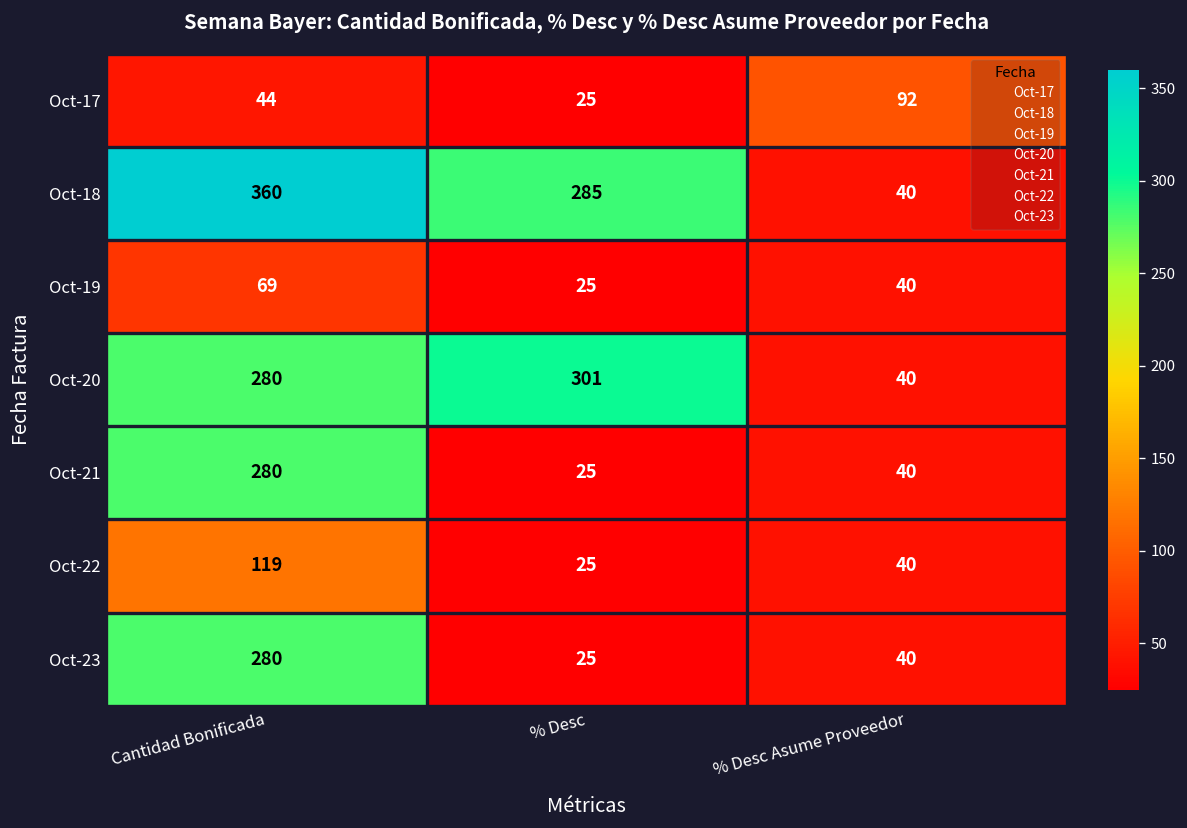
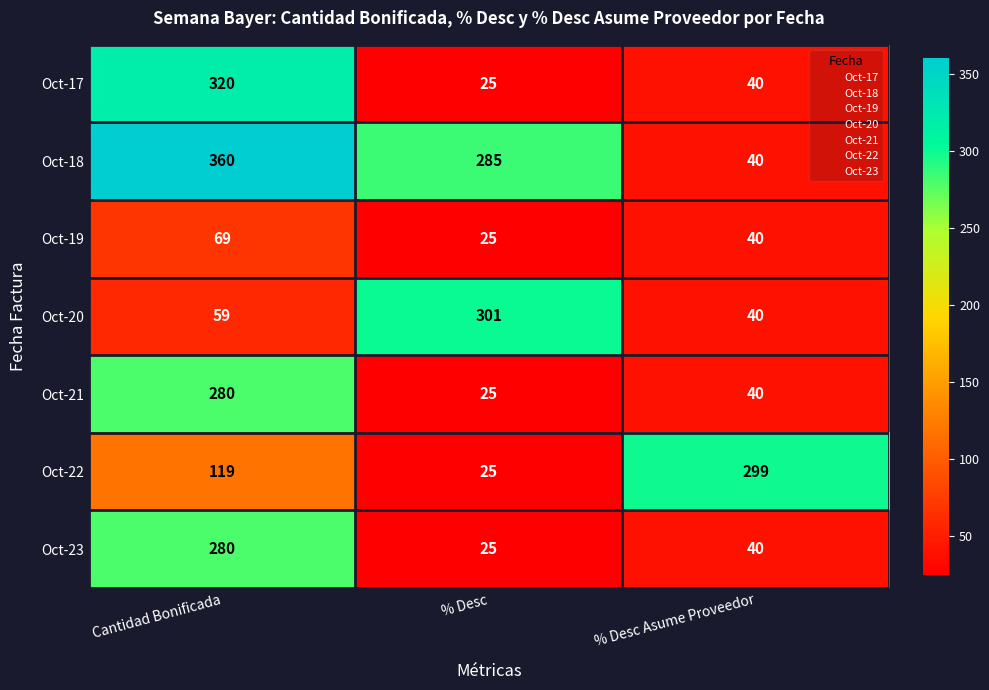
  {
    "Oct-17": {
-     "Cantidad Bonificada": 44,
+     "Cantidad Bonificada": 320,
      "% Desc": 25,
-     "% Desc Asume Proveedor": 92
+     "% Desc Asume Proveedor": 40
    },
    "Oct-18": {
      "Cantidad Bonificada": 360,
      "% Desc": 285,
      "% Desc Asume Proveedor": 40
    },
    "Oct-19": {
      "Cantidad Bonificada": 69,
      "% Desc": 25,
      "% Desc Asume Proveedor": 40
    },
    "Oct-20": {
-     "Cantidad Bonificada": 280,
+     "Cantidad Bonificada": 59,
      "% Desc": 301,
      "% Desc Asume Proveedor": 40
    },
    "Oct-21": {
      "Cantidad Bonificada": 280,
      "% Desc": 25,
      "% Desc Asume Proveedor": 40
    },
    "Oct-22": {
      "Cantidad Bonificada": 119,
      "% Desc": 25,
-     "% Desc Asume Proveedor": 40
+     "% Desc Asume Proveedor": 299
    },
    "Oct-23": {
      "Cantidad Bonificada": 280,
      "% Desc": 25,
      "% Desc Asume Proveedor": 40
    }
  }
